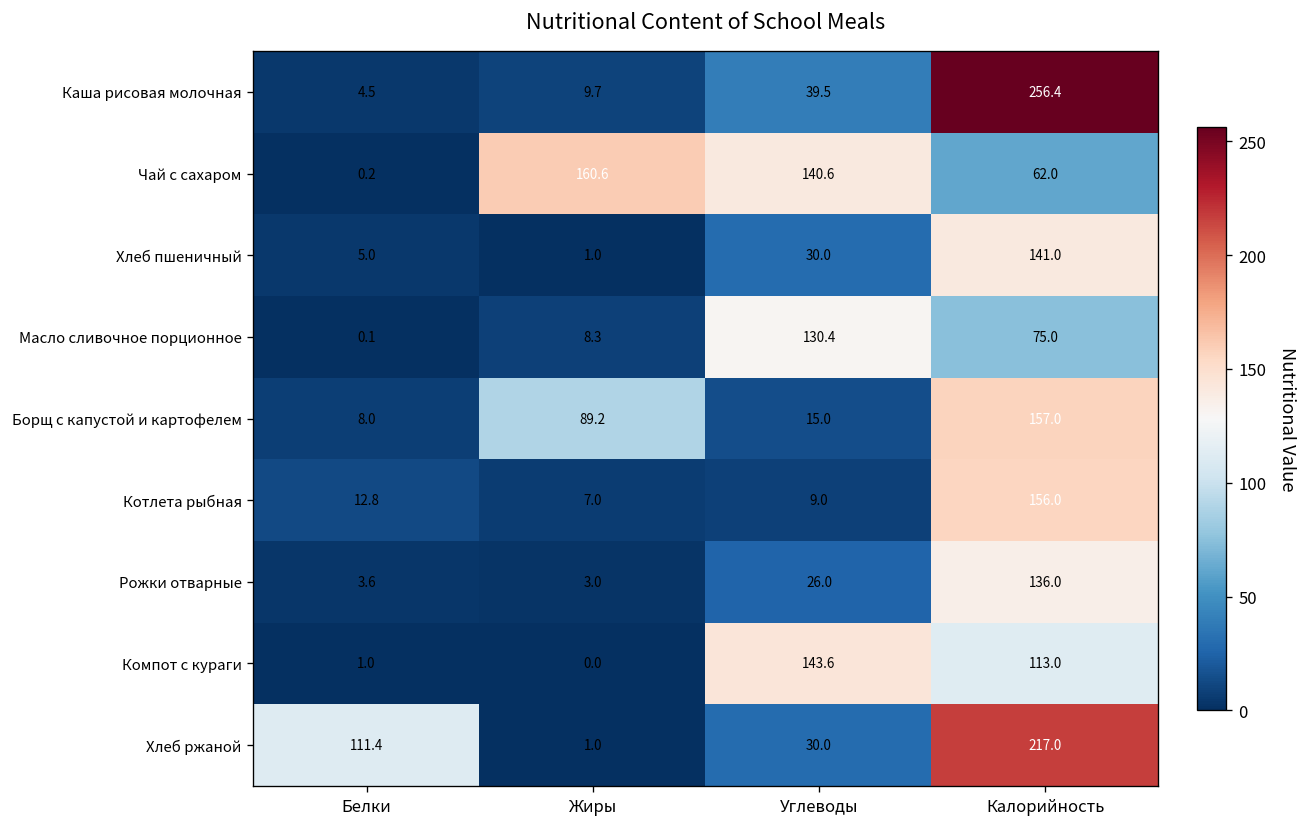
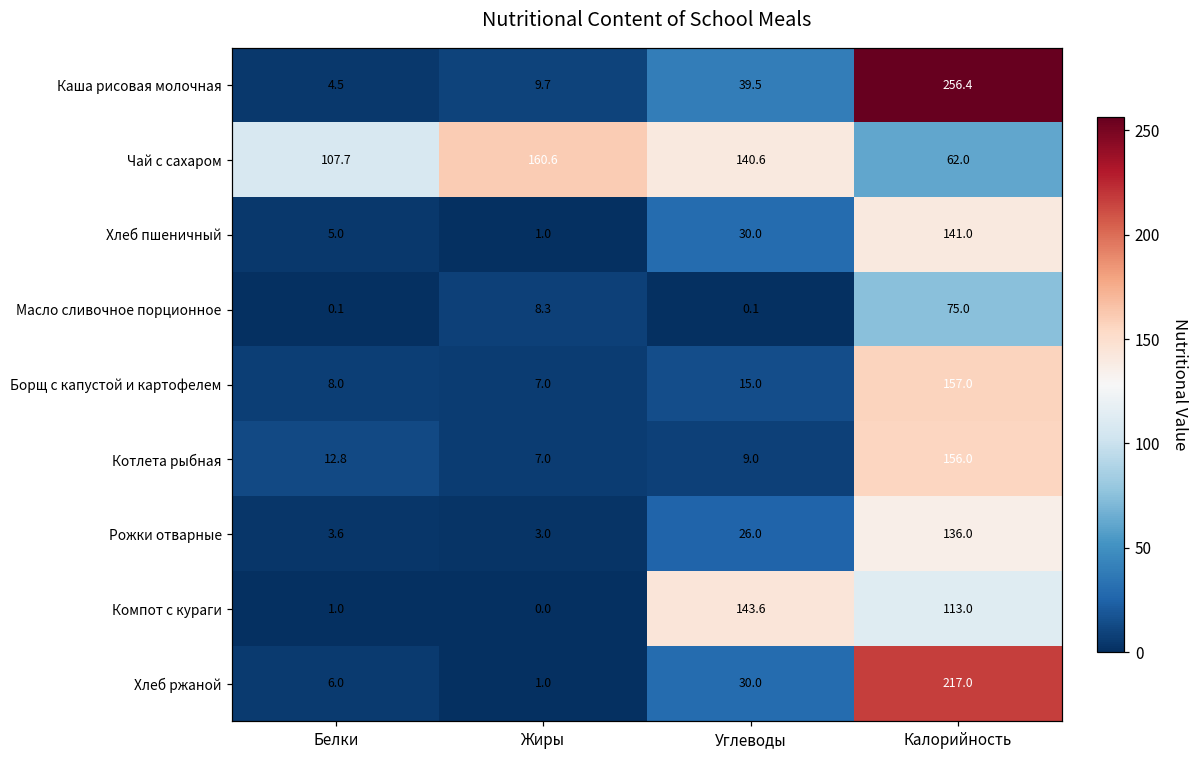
  {
    "Каша рисовая молочная": {
      "Белки": 4.5,
      "Жиры": 9.7,
      "Углеводы": 39.5,
      "Калорийность": 256.4
    },
    "Чай с сахаром": {
-     "Белки": 0.2,
+     "Белки": 107.7,
      "Жиры": 160.6,
      "Углеводы": 140.6,
      "Калорийность": 62.0
    },
    "Хлеб пшеничный": {
      "Белки": 5.0,
      "Жиры": 1.0,
      "Углеводы": 30.0,
      "Калорийность": 141.0
    },
    "Масло сливочное порционное": {
      "Белки": 0.1,
      "Жиры": 8.3,
-     "Углеводы": 130.4,
+     "Углеводы": 0.1,
      "Калорийность": 75.0
    },
    "Борщ с капустой и картофелем": {
      "Белки": 8.0,
-     "Жиры": 89.2,
+     "Жиры": 7.0,
      "Углеводы": 15.0,
      "Калорийность": 157.0
    },
    "Котлета рыбная": {
      "Белки": 12.8,
      "Жиры": 7.0,
      "Углеводы": 9.0,
      "Калорийность": 156.0
    },
    "Рожки отварные": {
      "Белки": 3.6,
      "Жиры": 3.0,
      "Углеводы": 26.0,
      "Калорийность": 136.0
    },
    "Компот с кураги": {
      "Белки": 1.0,
      "Жиры": 0.0,
      "Углеводы": 143.6,
      "Калорийность": 113.0
    },
    "Хлеб ржаной": {
-     "Белки": 111.4,
+     "Белки": 6.0,
      "Жиры": 1.0,
      "Углеводы": 30.0,
      "Калорийность": 217.0
    }
  }
